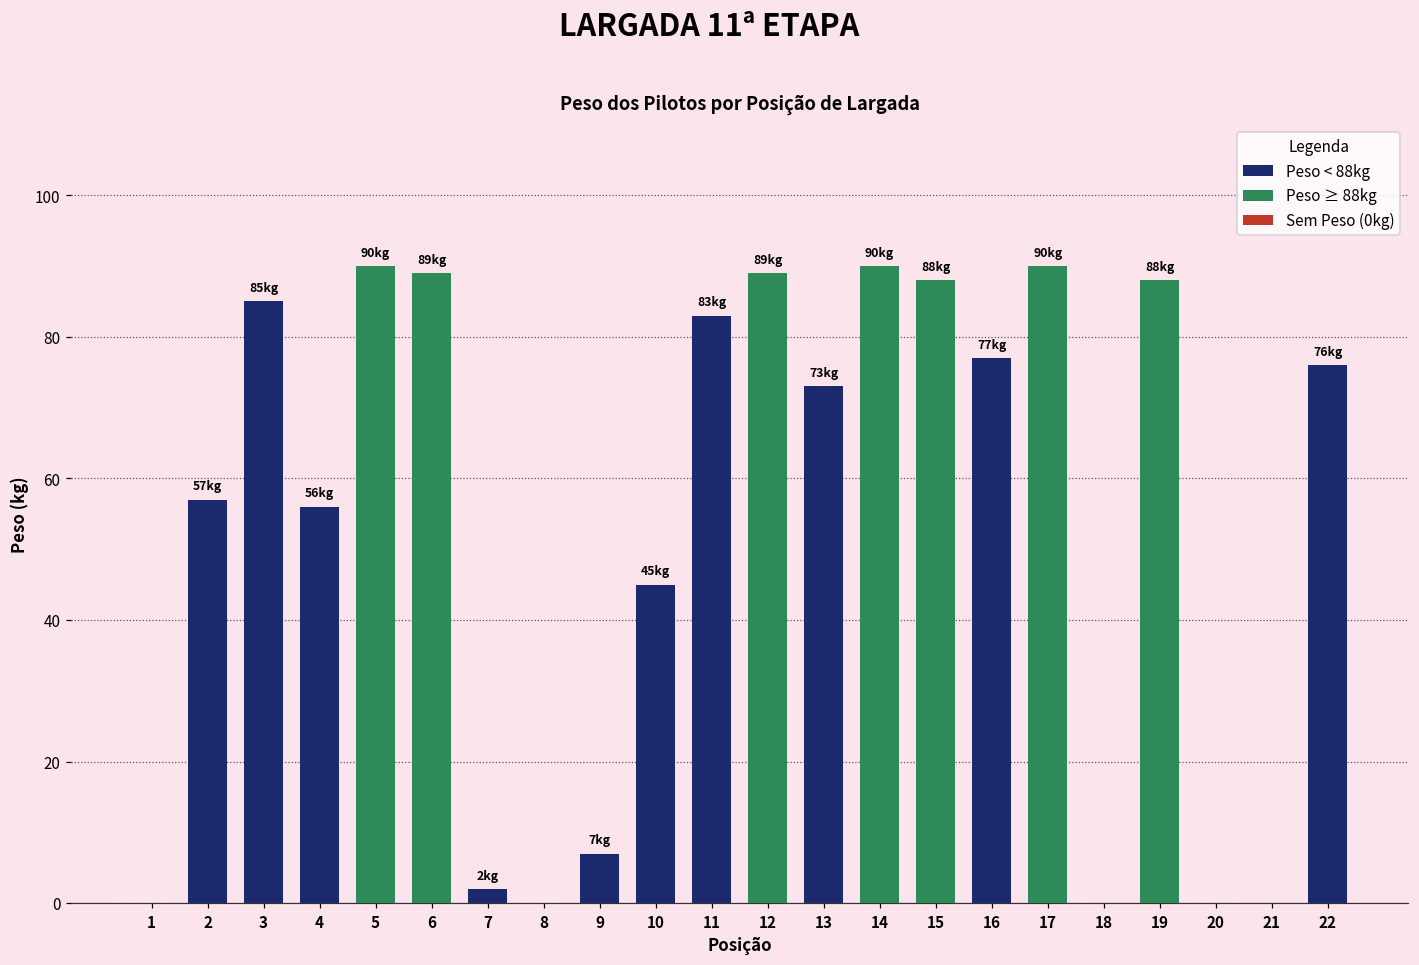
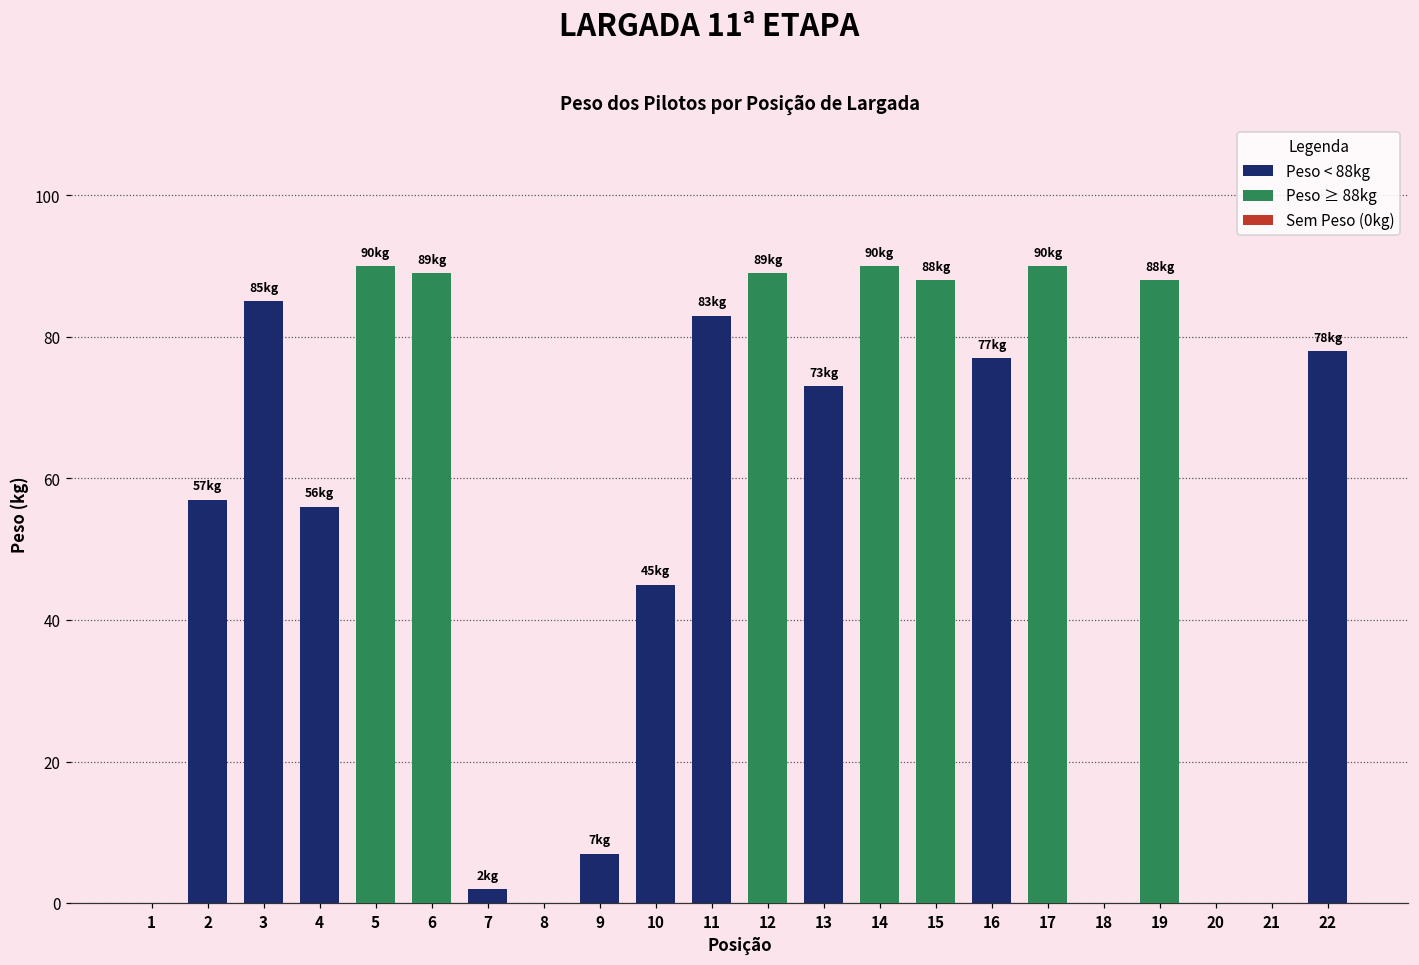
  {
    "2": 57,
    "3": 85,
    "4": 56,
    "5": 90,
    "6": 89,
    "7": 2,
    "9": 7,
    "10": 45,
    "11": 83,
    "12": 89,
    "13": 73,
    "14": 90,
    "15": 88,
    "16": 77,
    "17": 90,
    "19": 88,
-   "22": 76
+   "22": 78
  }
